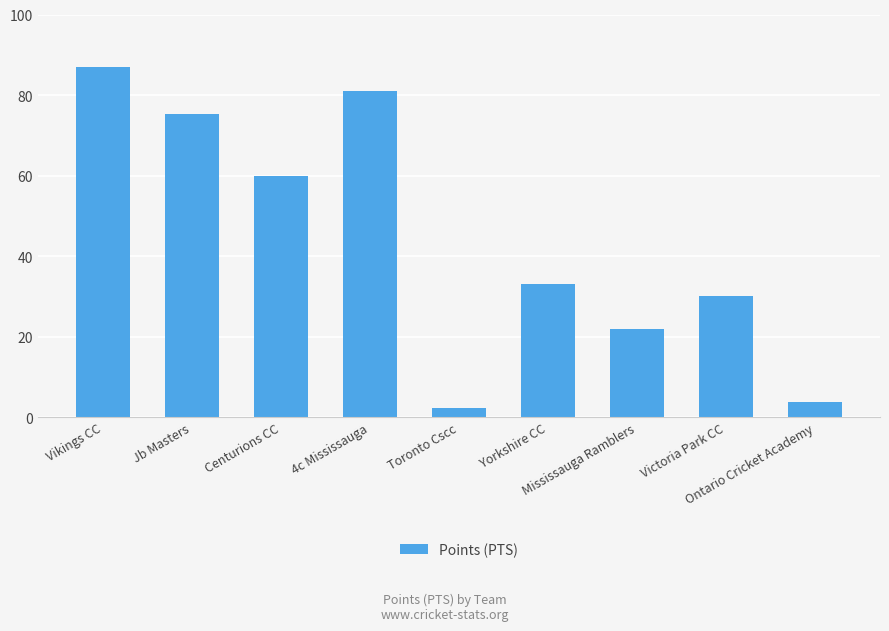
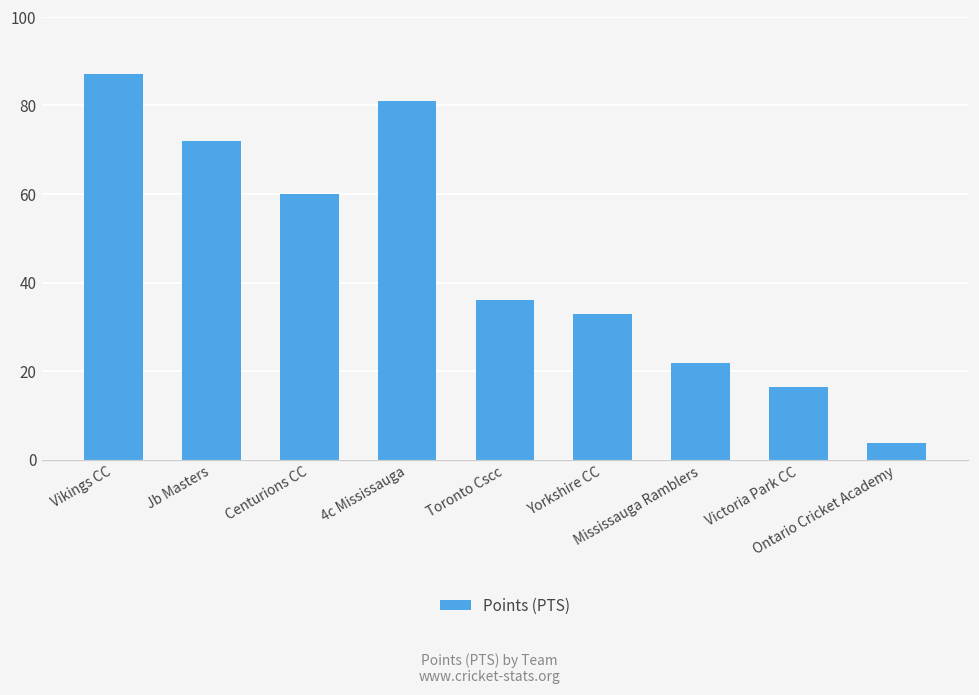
  {
    "Vikings CC": 87,
-   "Jb Masters": 75,
+   "Jb Masters": 72,
    "Centurions CC": 60,
    "4c Mississauga": 81,
-   "Toronto Cscc": 2,
+   "Toronto Cscc": 36,
    "Yorkshire CC": 33,
    "Mississauga Ramblers": 22,
-   "Victoria Park CC": 30,
+   "Victoria Park CC": 16,
    "Ontario Cricket Academy": 4
  }
